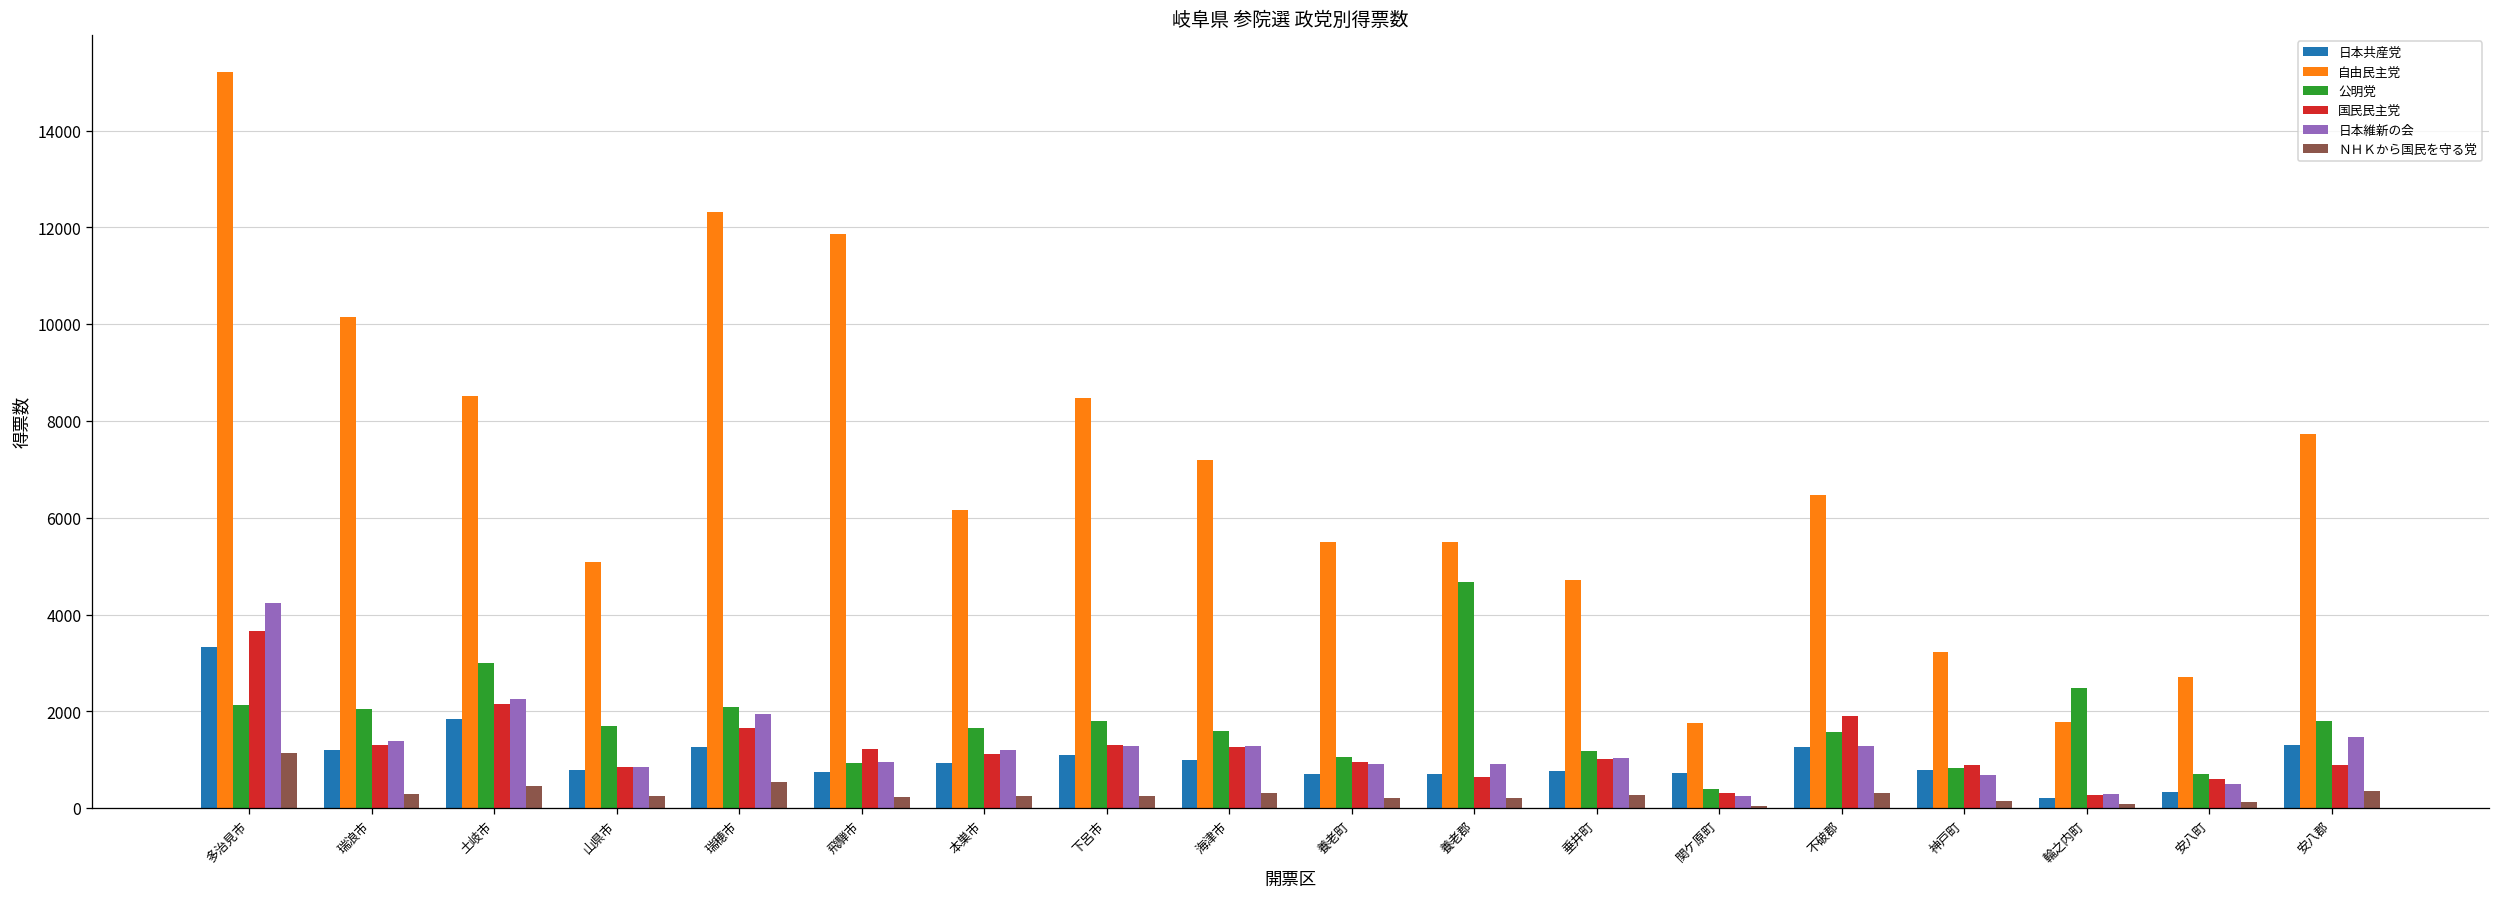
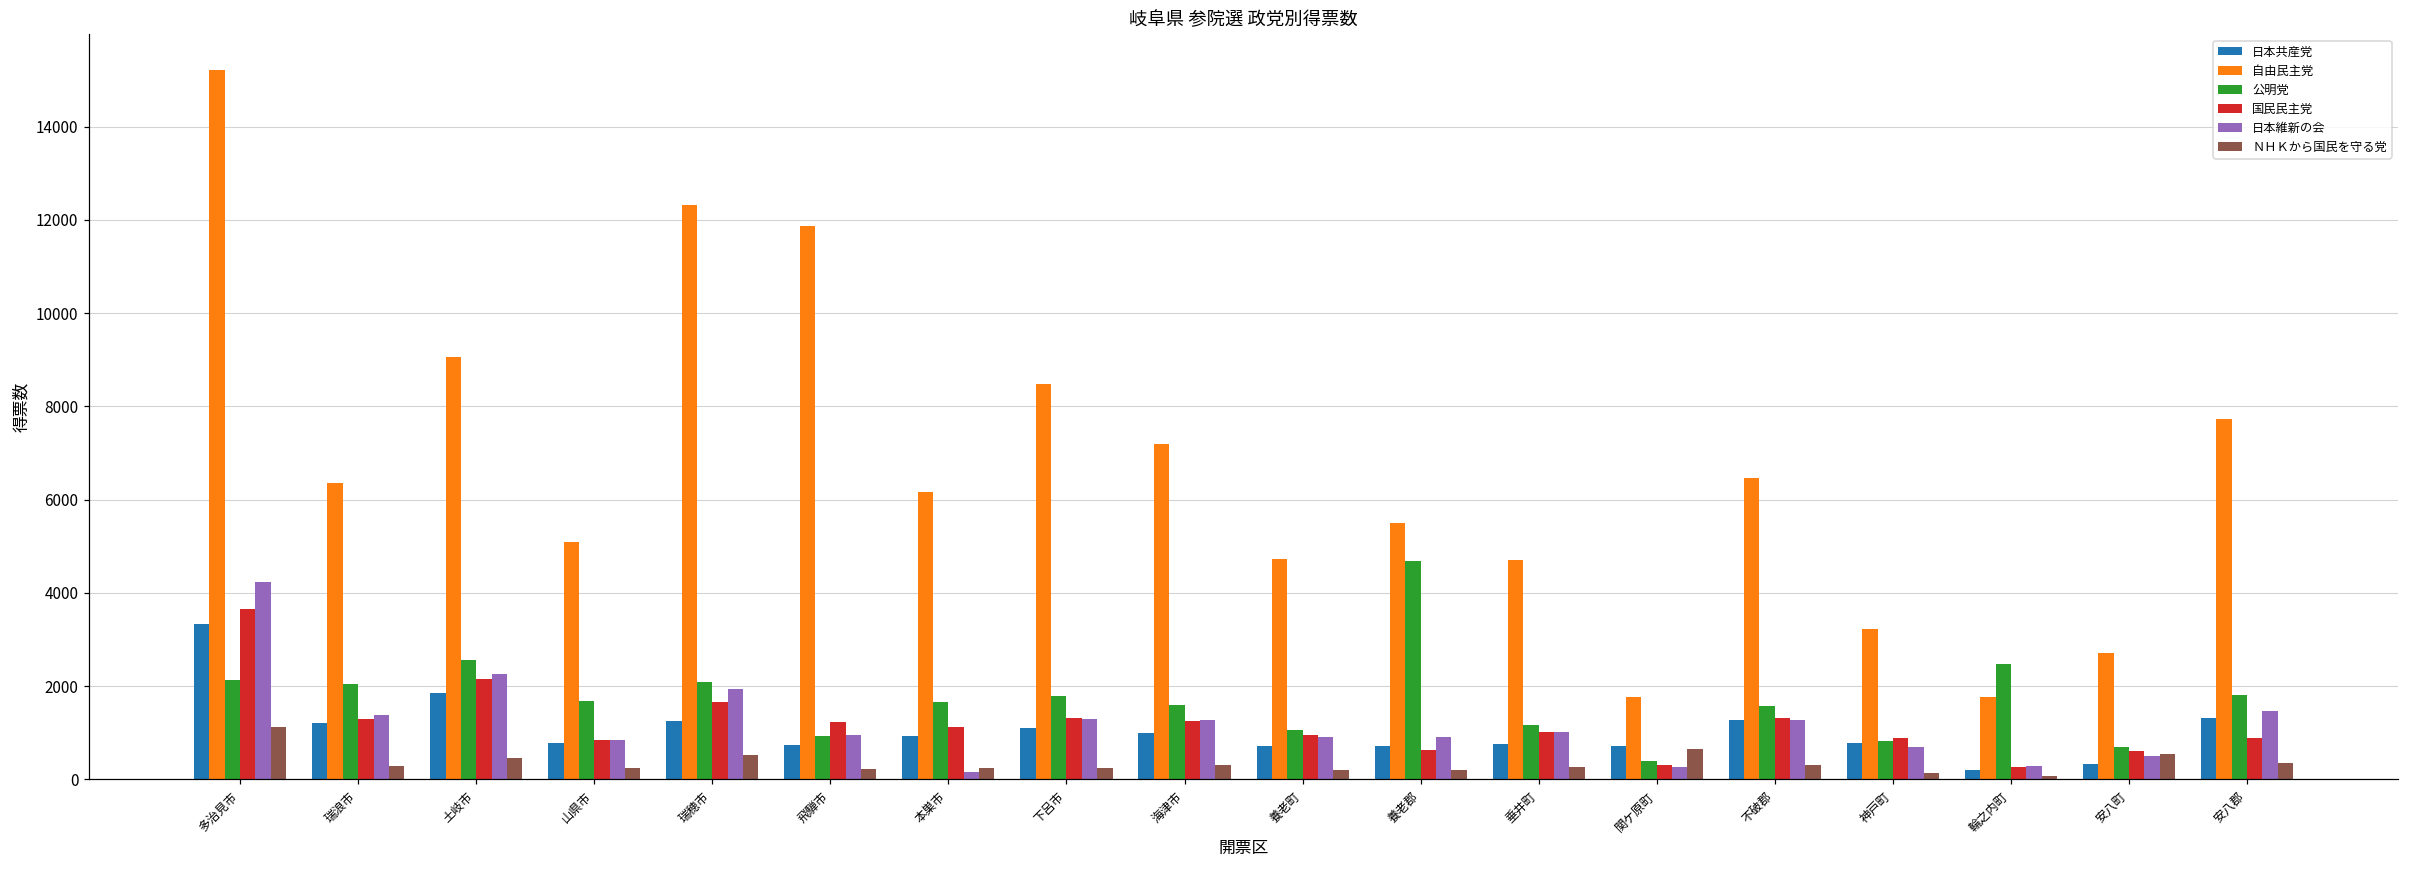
  {
    "日本共産党": {
      "多治見市": 3300,
      "瑞浪市": 1200,
      "土岐市": 1800,
      "山県市": 800,
      "瑞穂市": 1300,
      "飛騨市": 700,
      "本巣市": 900,
      "下呂市": 1100,
      "海津市": 1000,
      "養老町": 700,
      "養老郡": 700,
      "垂井町": 800,
      "関ケ原町": 700,
      "不破郡": 1300,
      "神戸町": 800,
      "輪之内町": 200,
      "安八町": 300,
      "安八郡": 1300
    },
    "自由民主党": {
      "多治見市": 15200,
-     "瑞浪市": 10100,
-     "土岐市": 8500,
+     "瑞浪市": 6400,
+     "土岐市": 9100,
      "山県市": 5100,
      "瑞穂市": 12300,
      "飛騨市": 11900,
      "本巣市": 6200,
      "下呂市": 8500,
      "海津市": 7200,
-     "養老町": 5500,
+     "養老町": 4700,
      "養老郡": 5500,
      "垂井町": 4700,
      "関ケ原町": 1800,
      "不破郡": 6500,
      "神戸町": 3200,
      "輪之内町": 1800,
      "安八町": 2700,
      "安八郡": 7700
    },
    "公明党": {
      "多治見市": 2100,
      "瑞浪市": 2100,
-     "土岐市": 3000,
+     "土岐市": 2600,
      "山県市": 1700,
      "瑞穂市": 2100,
      "飛騨市": 900,
      "本巣市": 1700,
      "下呂市": 1800,
      "海津市": 1600,
      "養老町": 1100,
      "養老郡": 4700,
      "垂井町": 1200,
      "関ケ原町": 400,
      "不破郡": 1600,
      "神戸町": 800,
      "輪之内町": 2500,
      "安八町": 700,
      "安八郡": 1800
    },
    "国民民主党": {
      "多治見市": 3700,
      "瑞浪市": 1300,
      "土岐市": 2100,
      "山県市": 900,
      "瑞穂市": 1700,
      "飛騨市": 1200,
      "本巣市": 1100,
      "下呂市": 1300,
      "海津市": 1300,
      "養老町": 1000,
      "養老郡": 600,
      "垂井町": 1000,
      "関ケ原町": 300,
-     "不破郡": 1900,
+     "不破郡": 1300,
      "神戸町": 900,
      "輪之内町": 300,
      "安八町": 600,
      "安八郡": 900
    },
    "日本維新の会": {
      "多治見市": 4200,
      "瑞浪市": 1400,
      "土岐市": 2300,
      "山県市": 800,
      "瑞穂市": 1900,
      "飛騨市": 1000,
-     "本巣市": 1200,
+     "本巣市": 200,
      "下呂市": 1300,
      "海津市": 1300,
      "養老町": 900,
      "養老郡": 900,
      "垂井町": 1000,
      "関ケ原町": 300,
      "不破郡": 1300,
      "神戸町": 700,
      "輪之内町": 300,
      "安八町": 500,
      "安八郡": 1500
    },
    "ＮＨＫから国民を守る党": {
      "多治見市": 1100,
      "瑞浪市": 300,
      "土岐市": 500,
      "山県市": 200,
      "瑞穂市": 500,
      "飛騨市": 200,
      "本巣市": 200,
      "下呂市": 200,
      "海津市": 300,
      "養老町": 200,
      "養老郡": 200,
      "垂井町": 300,
-     "関ケ原町": 0,
+     "関ケ原町": 600,
      "不破郡": 300,
      "神戸町": 100,
      "輪之内町": 100,
-     "安八町": 100,
+     "安八町": 500,
      "安八郡": 300
    }
  }
